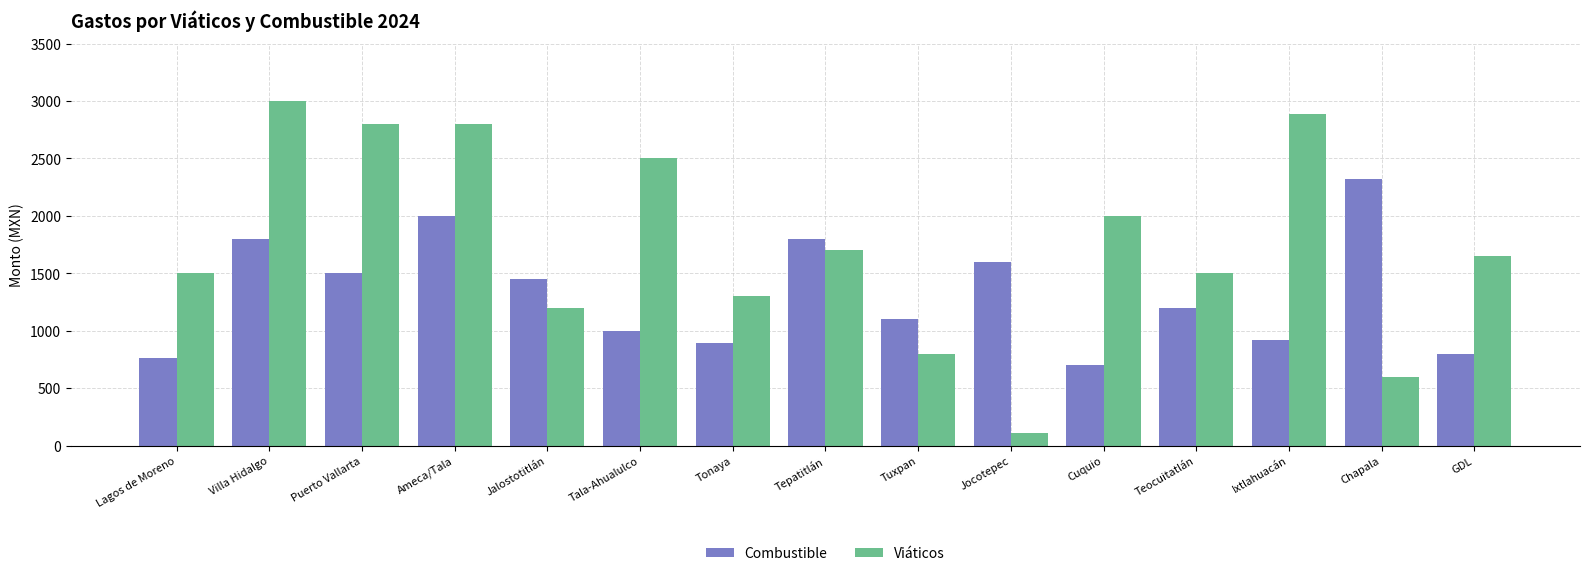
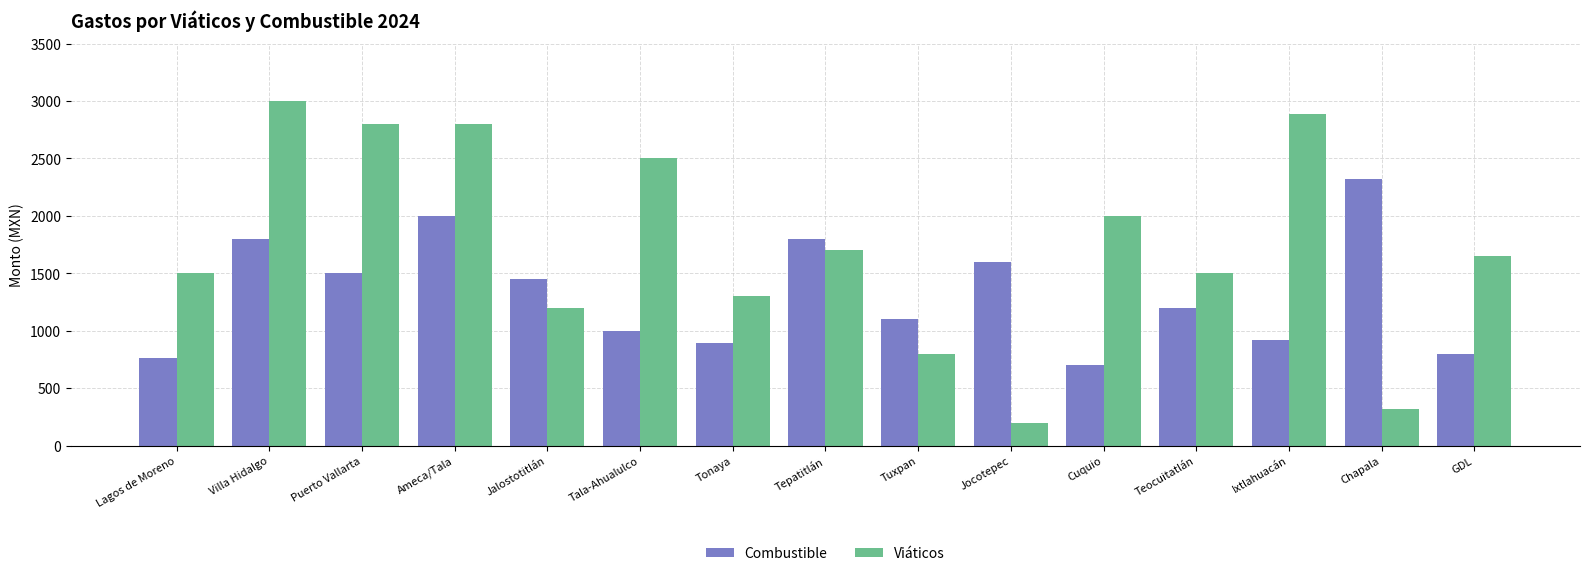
  {
    "Combustible": {
      "Lagos de Moreno": 760,
      "Villa Hidalgo": 1800,
      "Puerto Vallarta": 1500,
      "Ameca/Tala": 2000,
      "Jalostotitlán": 1450,
      "Tala-Ahualulco": 1000,
      "Tonaya": 890,
      "Tepatitlán": 1800,
      "Tuxpan": 1100,
      "Jocotepec": 1600,
      "Cuquio": 700,
      "Teocuitatlán": 1200,
      "Ixtlahuacán": 920,
      "Chapala": 2320,
      "GDL": 800
    },
    "Viáticos": {
      "Lagos de Moreno": 1500,
      "Villa Hidalgo": 3000,
      "Puerto Vallarta": 2800,
      "Ameca/Tala": 2800,
      "Jalostotitlán": 1200,
      "Tala-Ahualulco": 2500,
      "Tonaya": 1300,
      "Tepatitlán": 1700,
      "Tuxpan": 800,
-     "Jocotepec": 110,
+     "Jocotepec": 200,
      "Cuquio": 2000,
      "Teocuitatlán": 1500,
      "Ixtlahuacán": 2890,
-     "Chapala": 600,
+     "Chapala": 320,
      "GDL": 1650
    }
  }
